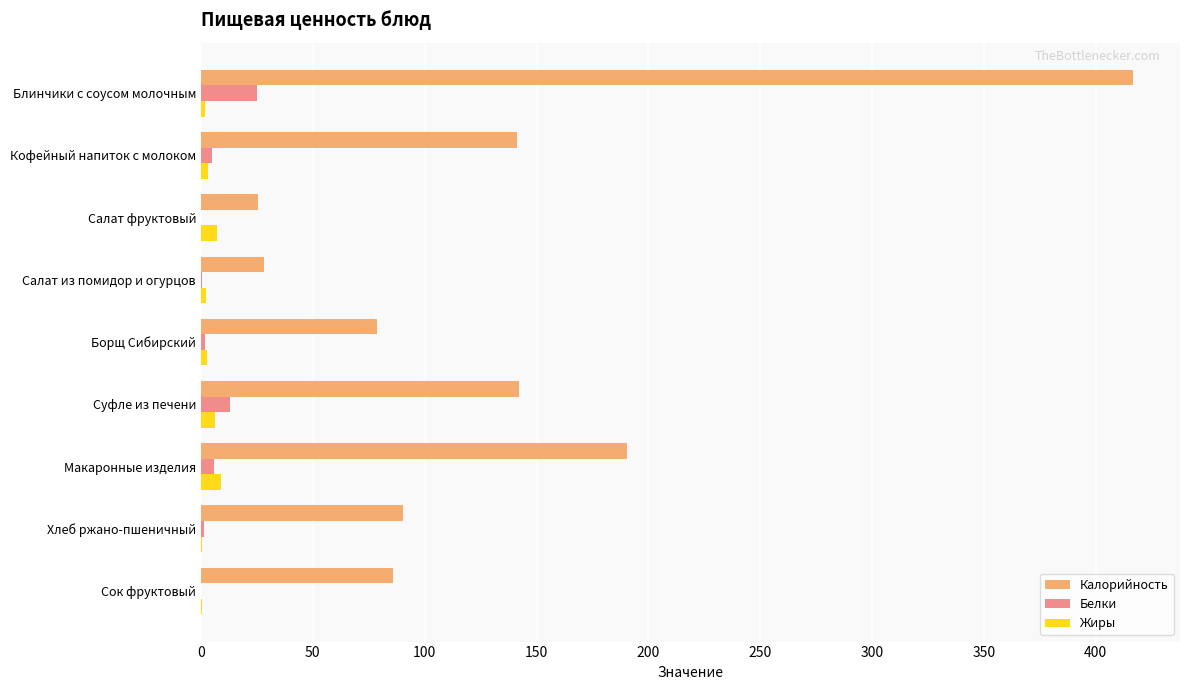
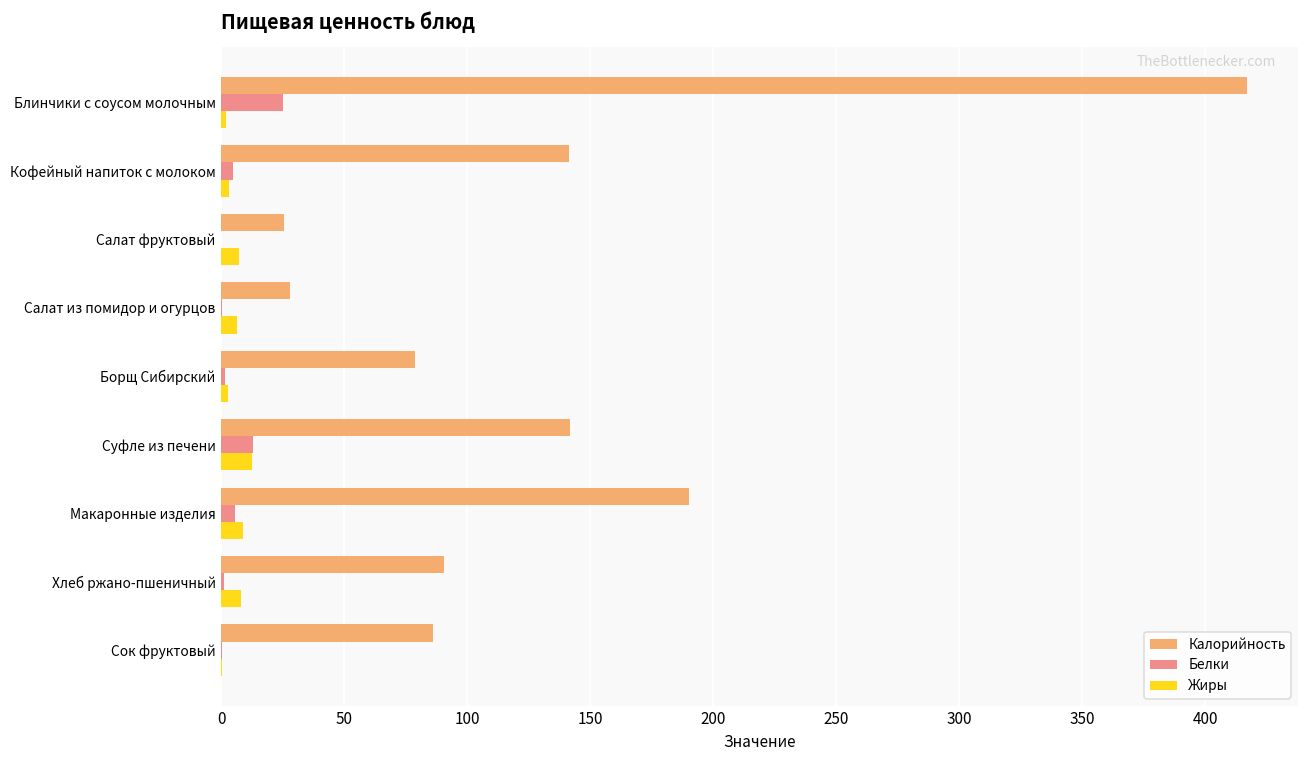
  {
    "Жиры": {
      "Блинчики с соусом молочным": 2,
      "Кофейный напиток с молоком": 3,
      "Салат фруктовый": 7,
-     "Салат из помидор и огурцов": 2,
+     "Салат из помидор и огурцов": 6,
      "Борщ Сибирский": 3,
-     "Суфле из печени": 6,
+     "Суфле из печени": 12,
      "Макаронные изделия": 9,
-     "Хлеб ржано-пшеничный": 0
+     "Хлеб ржано-пшеничный": 8
    }
  }
